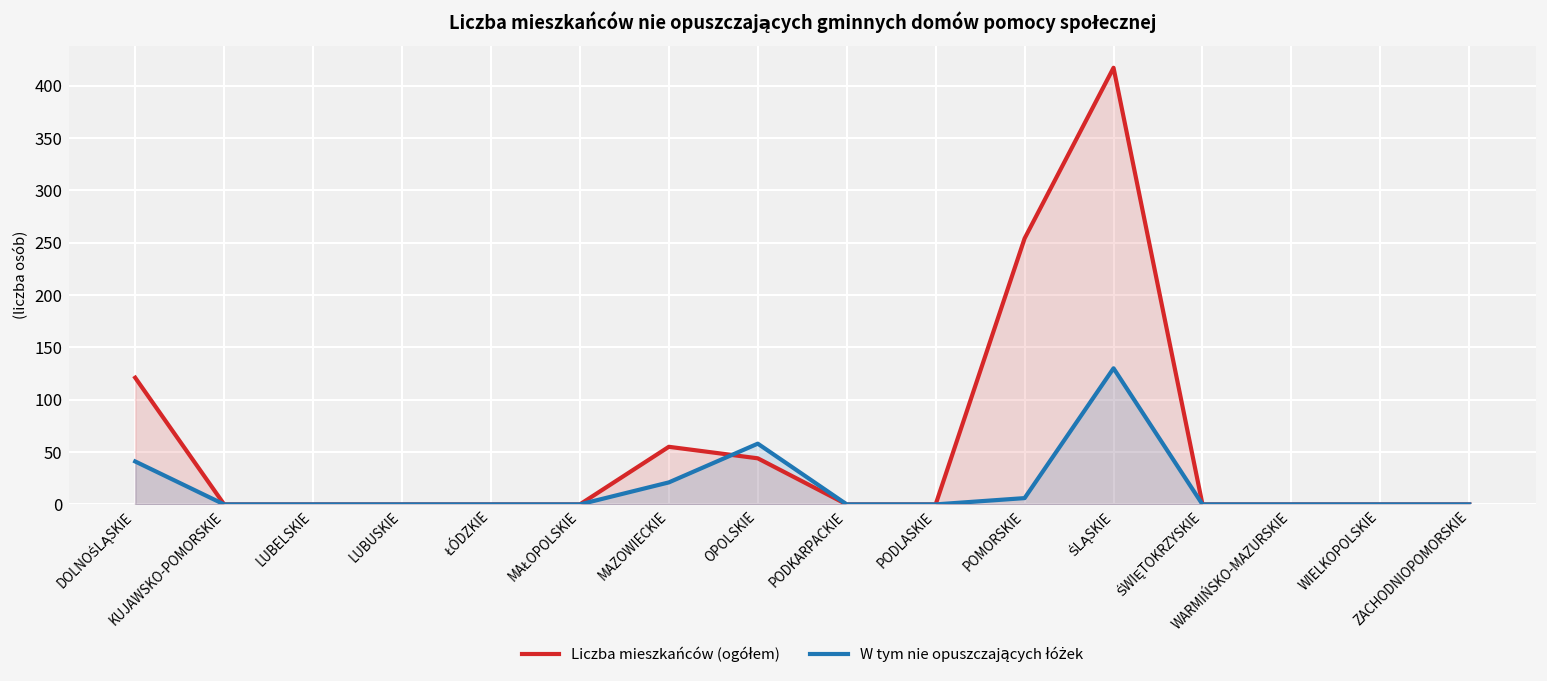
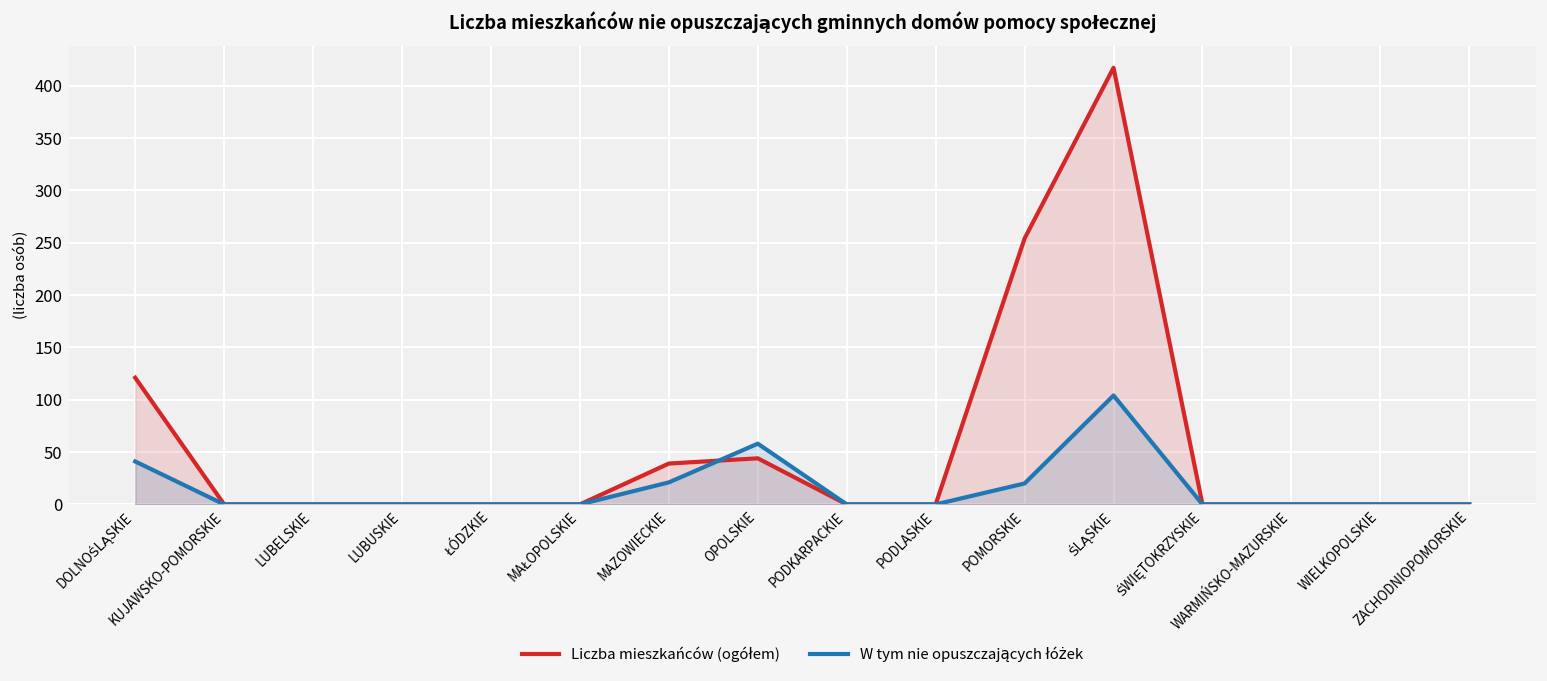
  {
    "Liczba mieszkańców (ogółem)": {
      "DOLNOŚLĄSKIE": 120,
-     "MAZOWIECKIE": 60,
+     "MAZOWIECKIE": 40,
      "OPOLSKIE": 40,
      "POMORSKIE": 250,
      "ŚLĄSKIE": 420
    },
    "W tym nie opuszczających łóżek": {
      "DOLNOŚLĄSKIE": 40,
      "MAZOWIECKIE": 20,
      "OPOLSKIE": 60,
-     "POMORSKIE": 10,
-     "ŚLĄSKIE": 130
+     "POMORSKIE": 20,
+     "ŚLĄSKIE": 100
    }
  }
